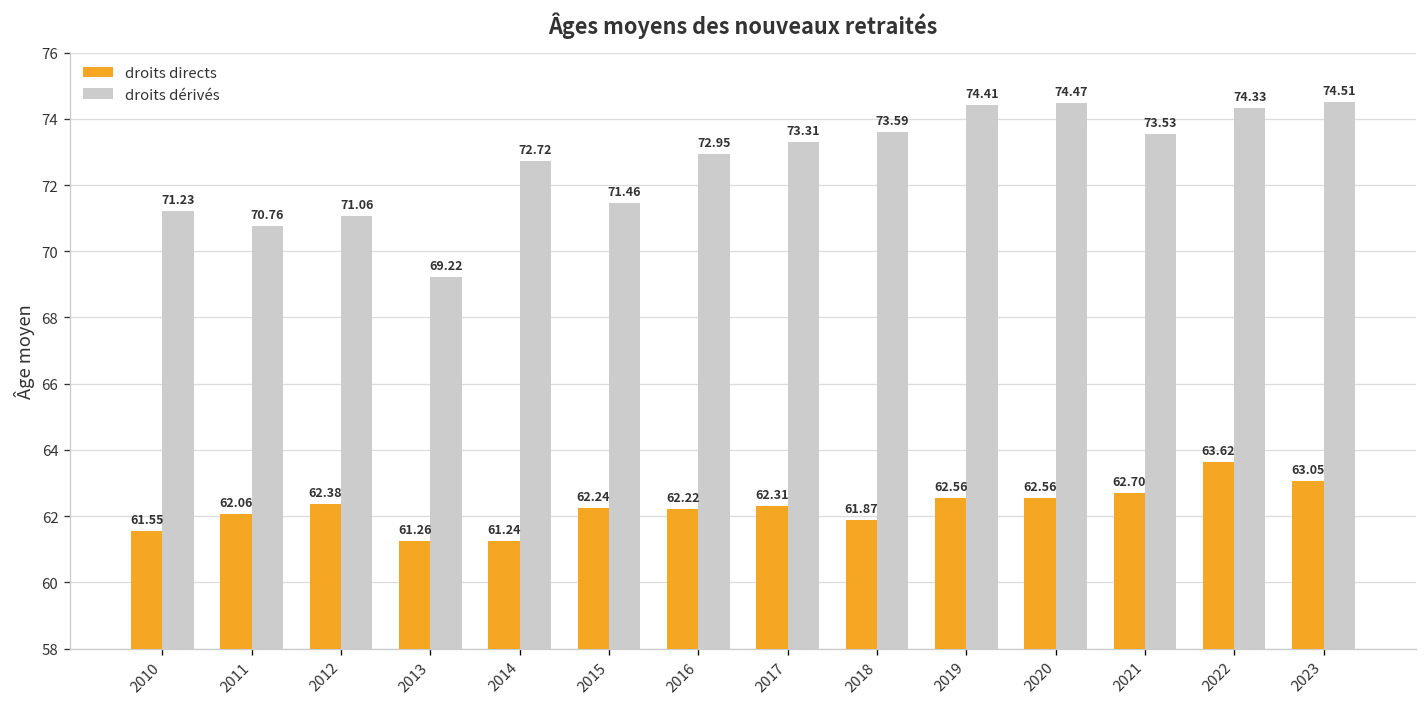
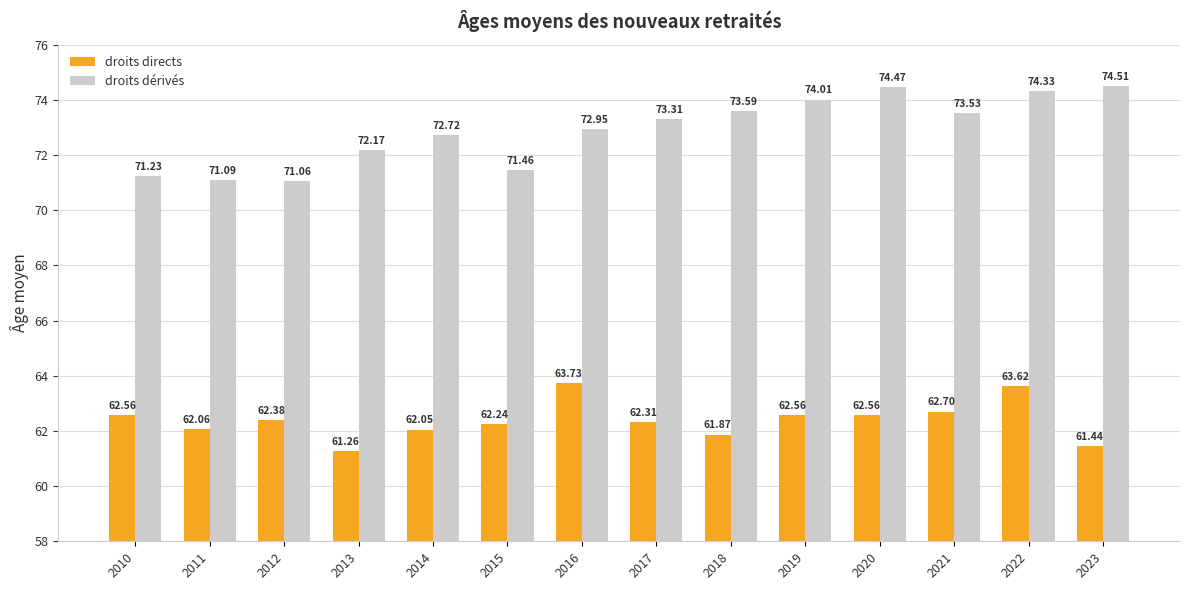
  {
    "droits directs": {
-     "2010": 61.55,
+     "2010": 62.56,
      "2011": 62.06,
      "2012": 62.38,
      "2013": 61.26,
-     "2014": 61.24,
+     "2014": 62.05,
      "2015": 62.24,
-     "2016": 62.22,
+     "2016": 63.73,
      "2017": 62.31,
      "2018": 61.87,
      "2019": 62.56,
      "2020": 62.56,
      "2021": 62.70,
      "2022": 63.62,
-     "2023": 63.05
+     "2023": 61.44
    },
    "droits dérivés": {
      "2010": 71.23,
-     "2011": 70.76,
+     "2011": 71.09,
      "2012": 71.06,
-     "2013": 69.22,
+     "2013": 72.17,
      "2014": 72.72,
      "2015": 71.46,
      "2016": 72.95,
      "2017": 73.31,
      "2018": 73.59,
-     "2019": 74.41,
+     "2019": 74.01,
      "2020": 74.47,
      "2021": 73.53,
      "2022": 74.33,
      "2023": 74.51
    }
  }
